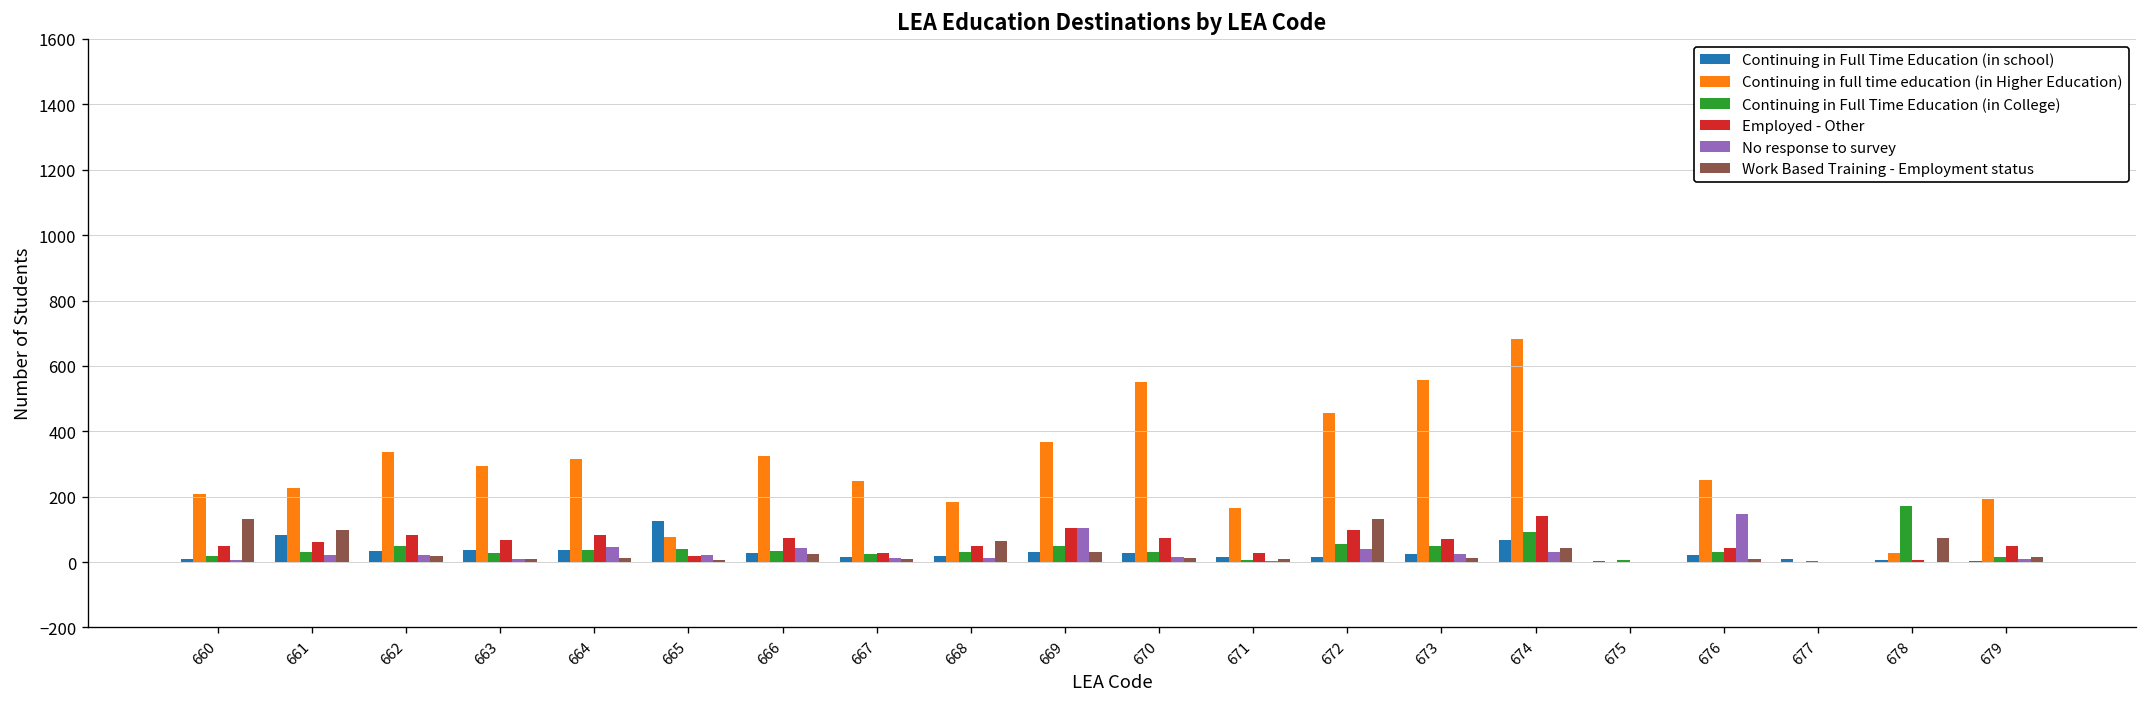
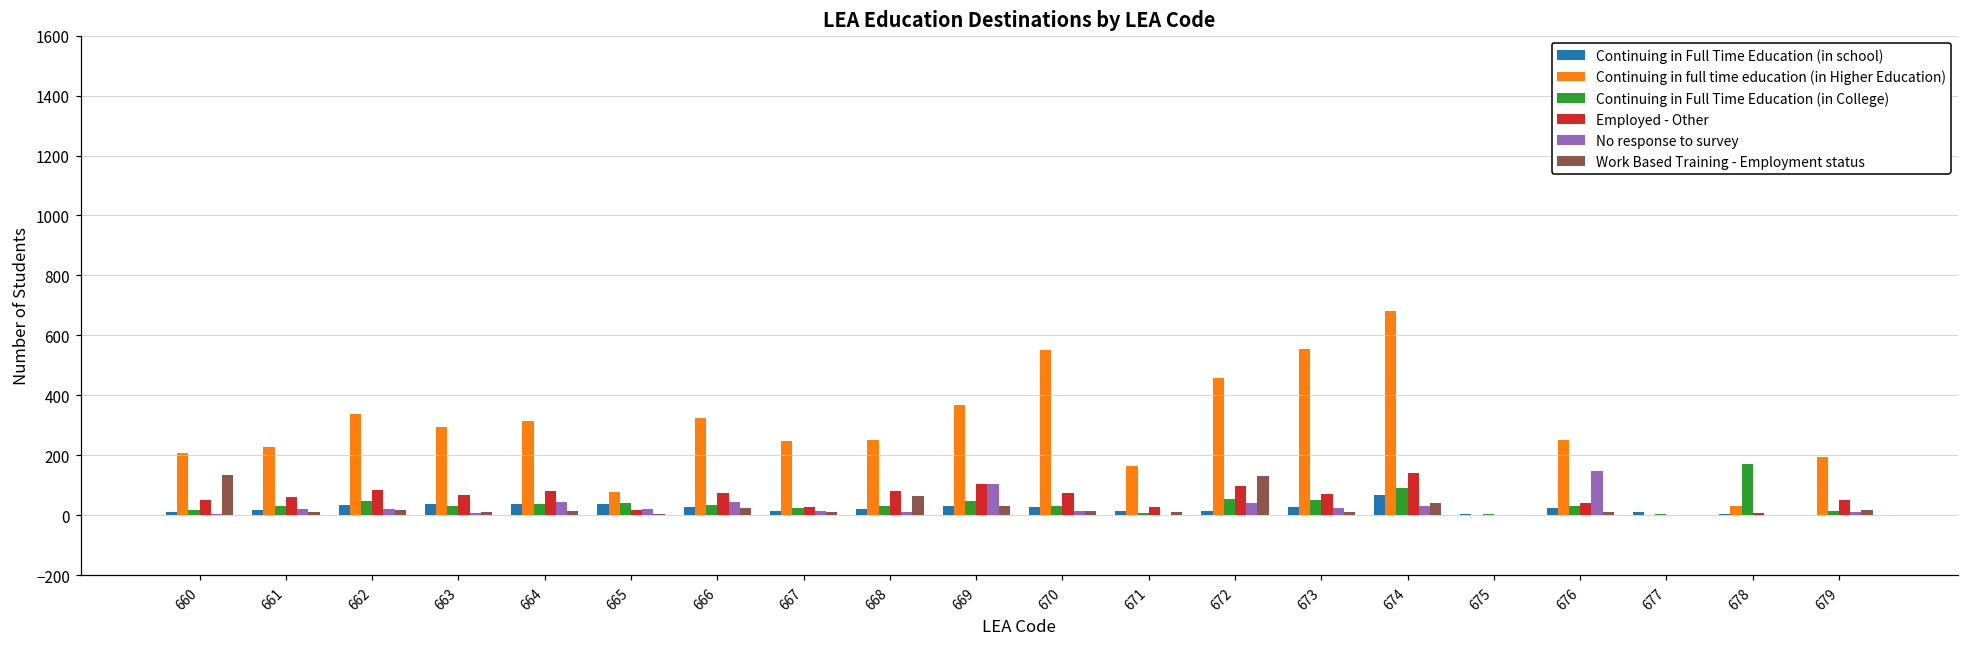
  {
    "Continuing in Full Time Education (in school)": {
      "660": 10,
-     "661": 80,
+     "661": 20,
      "662": 30,
      "663": 40,
      "664": 40,
-     "665": 130,
+     "665": 40,
      "666": 30,
      "667": 20,
      "668": 20,
      "669": 30,
      "670": 30,
      "671": 10,
      "672": 20,
      "673": 30,
      "674": 70,
      "676": 20
    },
    "Continuing in full time education (in Higher Education)": {
      "660": 210,
      "661": 230,
      "662": 340,
      "663": 300,
      "664": 320,
      "665": 80,
      "666": 320,
      "667": 250,
-     "668": 180,
+     "668": 250,
      "669": 370,
      "670": 550,
      "671": 160,
      "672": 460,
      "673": 560,
      "674": 680,
      "675": 0,
      "676": 250,
      "677": 0,
      "678": 30,
      "679": 190
    },
    "Continuing in Full Time Education (in College)": {
      "660": 20,
      "661": 30,
      "662": 50,
      "663": 30,
      "664": 40,
      "665": 40,
      "666": 40,
      "667": 30,
      "668": 30,
      "669": 50,
      "670": 30,
      "672": 60,
      "673": 50,
      "674": 90,
      "676": 30,
      "678": 170,
      "679": 10
    },
    "Employed - Other": {
      "660": 50,
      "661": 60,
      "662": 80,
      "663": 70,
      "664": 80,
      "665": 20,
      "666": 70,
      "667": 30,
-     "668": 50,
+     "668": 80,
      "669": 100,
      "670": 80,
      "671": 30,
      "672": 100,
      "673": 70,
      "674": 140,
      "675": 0,
      "676": 40,
      "677": 0,
      "679": 50
    },
    "No response to survey": {
      "661": 20,
      "662": 20,
      "664": 50,
      "665": 20,
      "666": 40,
      "667": 10,
      "668": 10,
      "669": 110,
      "670": 10,
      "672": 40,
      "673": 30,
      "674": 30,
      "675": 0,
      "676": 150,
      "677": 0
    },
    "Work Based Training - Employment status": {
      "660": 130,
-     "661": 100,
+     "661": 10,
      "662": 20,
      "663": 10,
      "664": 10,
      "666": 30,
      "667": 10,
      "668": 60,
      "669": 30,
      "670": 10,
      "671": 10,
      "672": 130,
      "673": 10,
      "674": 40,
      "675": 0,
      "677": 0,
-     "678": 70,
+     "678": 0,
      "679": 20
    }
  }
